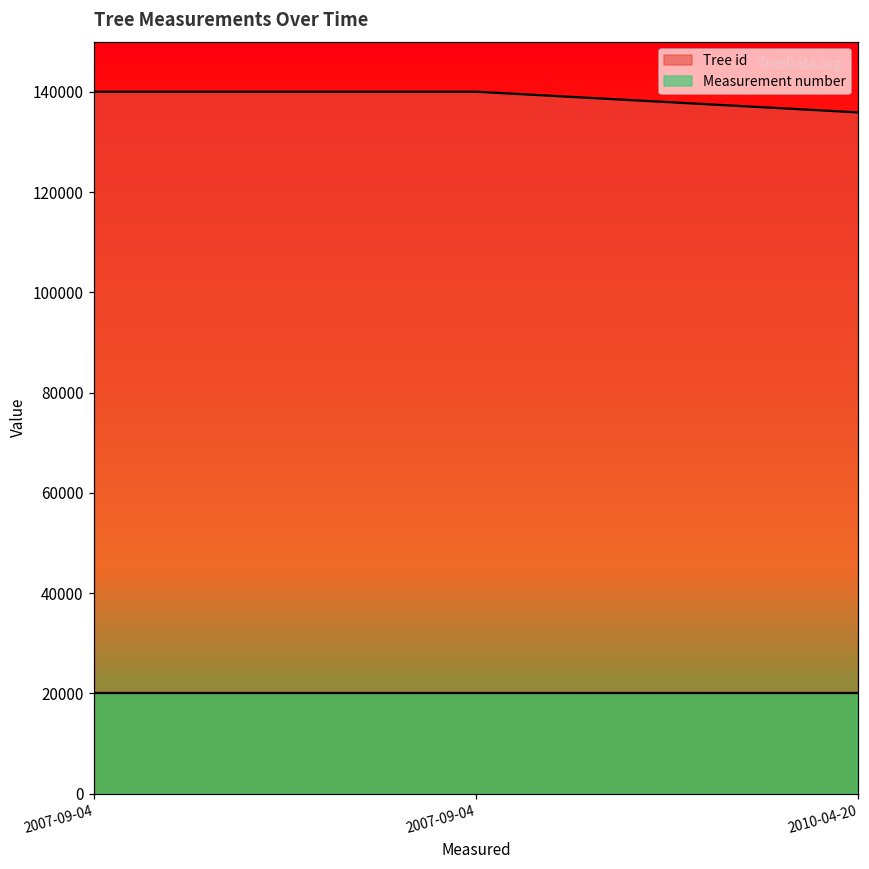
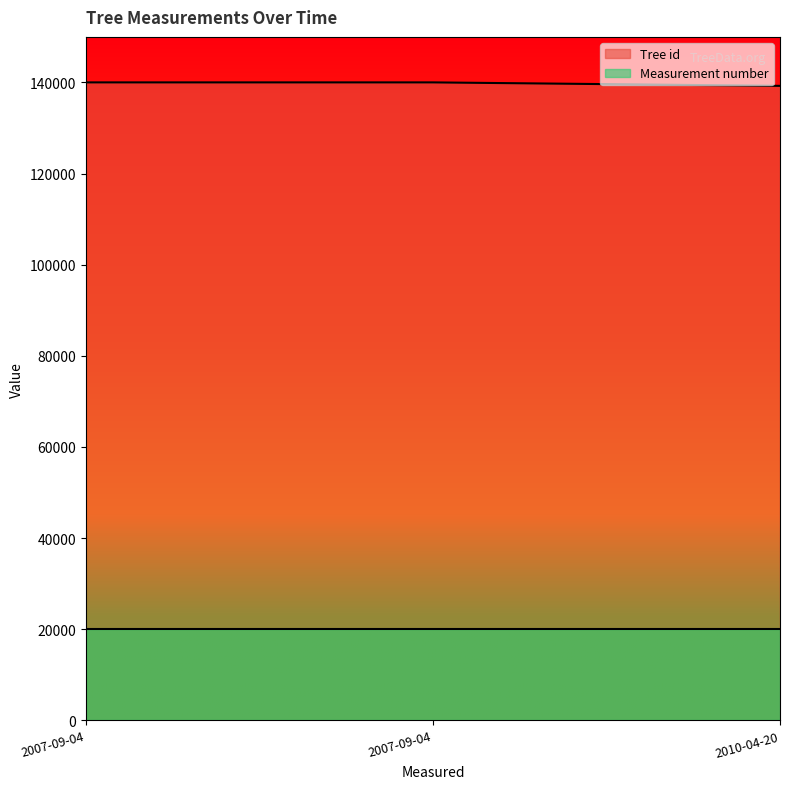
  {
    "Tree id": {
-     "2010-04-20": 136000
+     "2010-04-20": 139000
    },
    "Measurement number": {
      "2010-04-20": 20000
    }
  }
